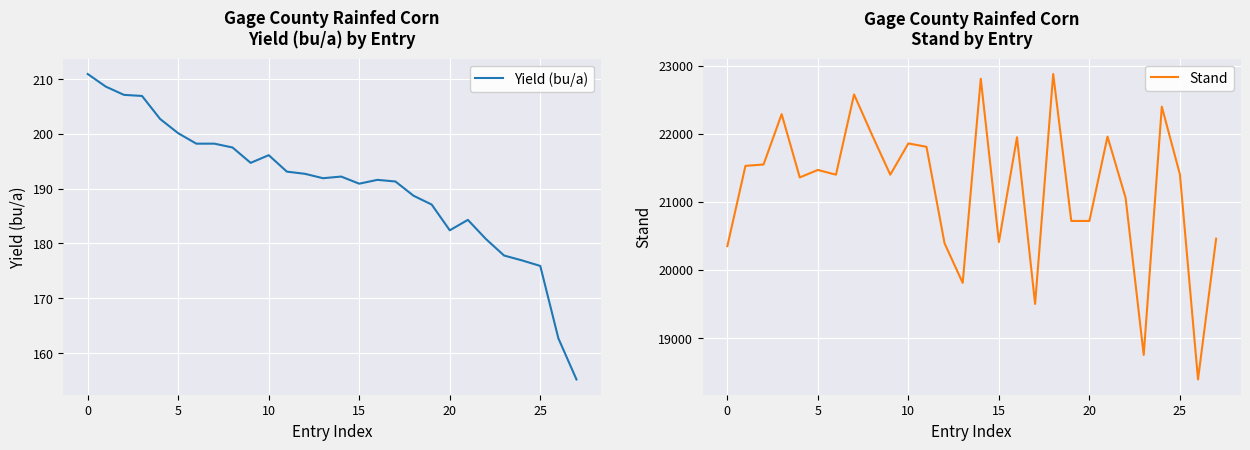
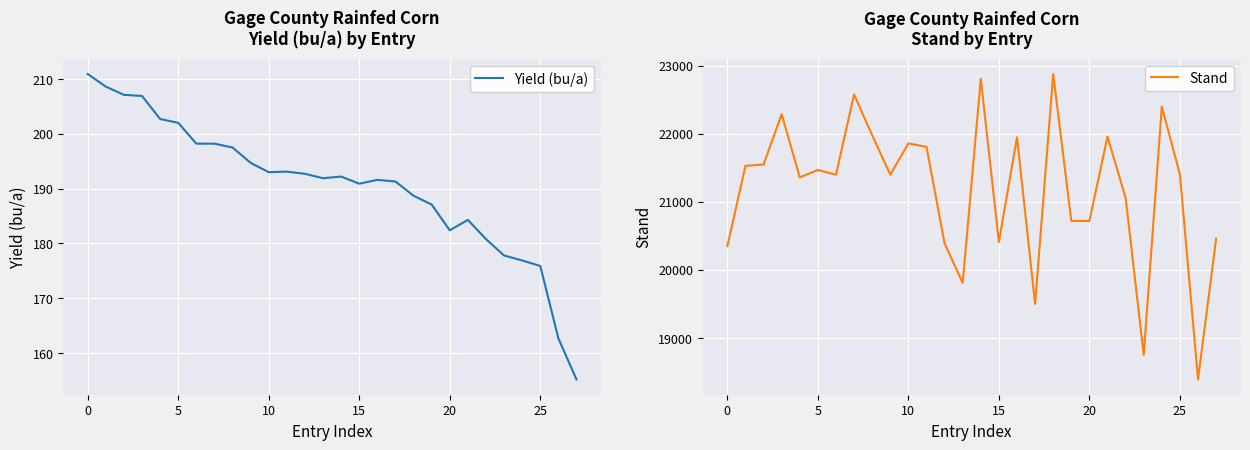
  {
    "Gage County Rainfed Corn Yield (bu/a) by Entry": {
      "0": 211,
-     "5": 200,
-     "10": 196,
+     "5": 202,
+     "10": 193,
      "15": 191,
      "20": 182,
      "25": 176
    },
    "Gage County Rainfed Corn Stand by Entry": {
      "0": 20400,
      "5": 21500,
      "10": 21900,
      "15": 20400,
      "20": 20700,
      "25": 21400
    }
  }
